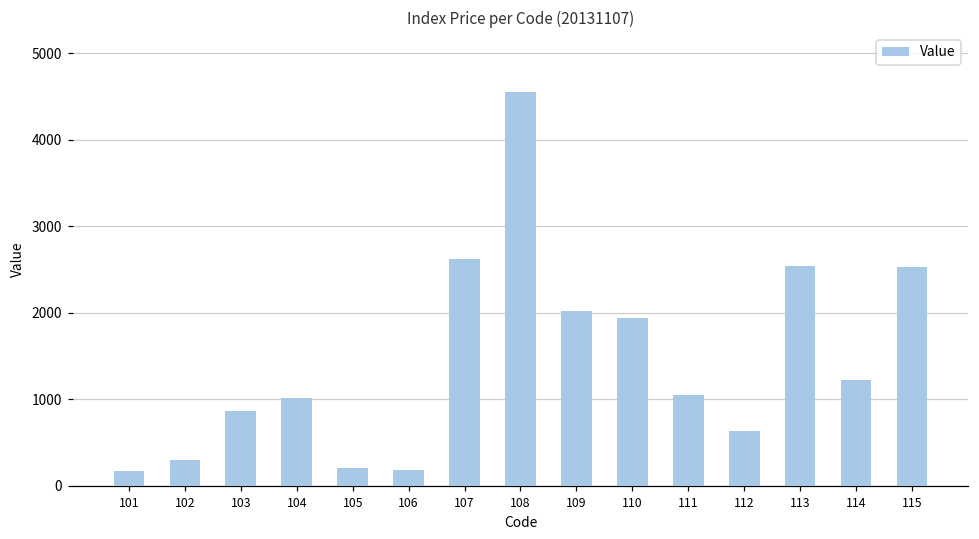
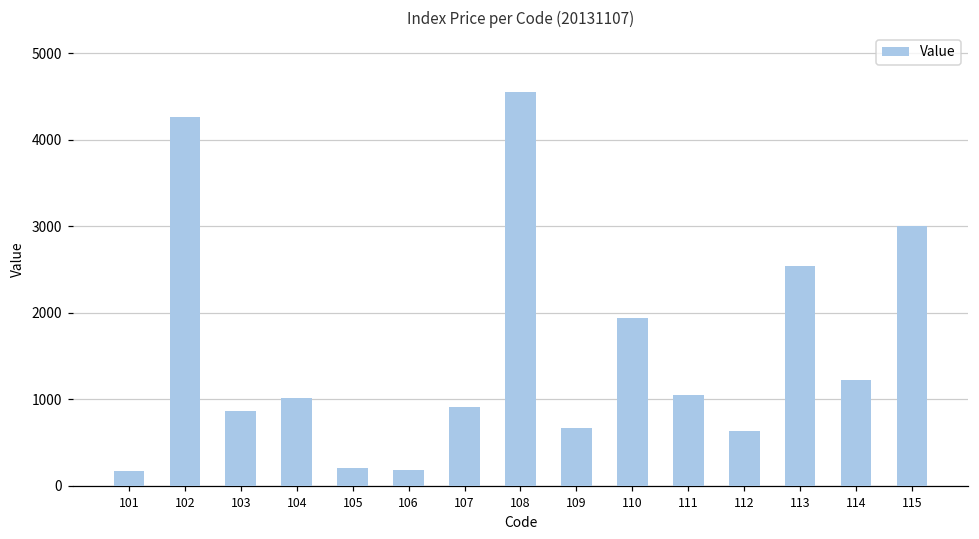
  {
    "101": 200,
-   "102": 300,
+   "102": 4300,
    "103": 900,
    "104": 1000,
    "105": 200,
    "106": 200,
-   "107": 2600,
+   "107": 900,
    "108": 4600,
-   "109": 2000,
+   "109": 700,
    "110": 1900,
    "111": 1000,
    "112": 600,
    "113": 2500,
    "114": 1200,
-   "115": 2500
+   "115": 3000
  }
